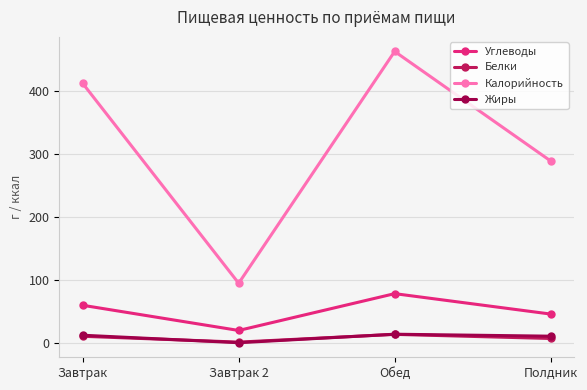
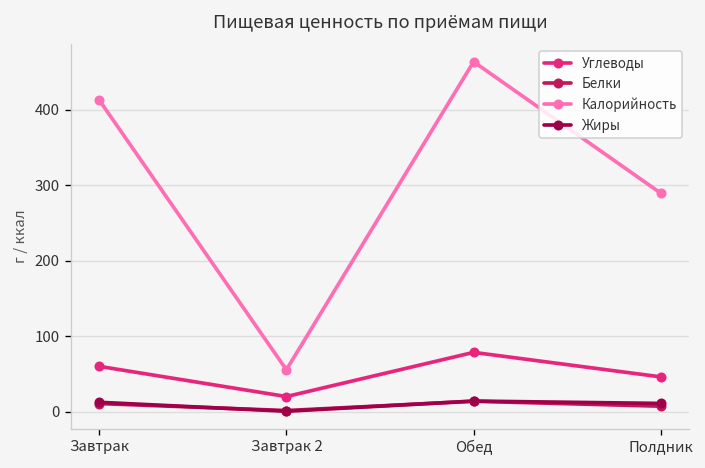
  {
    "Калорийность": {
      "Завтрак": 410,
-     "Завтрак 2": 100,
+     "Завтрак 2": 60,
      "Обед": 460,
      "Полдник": 290
    }
  }
